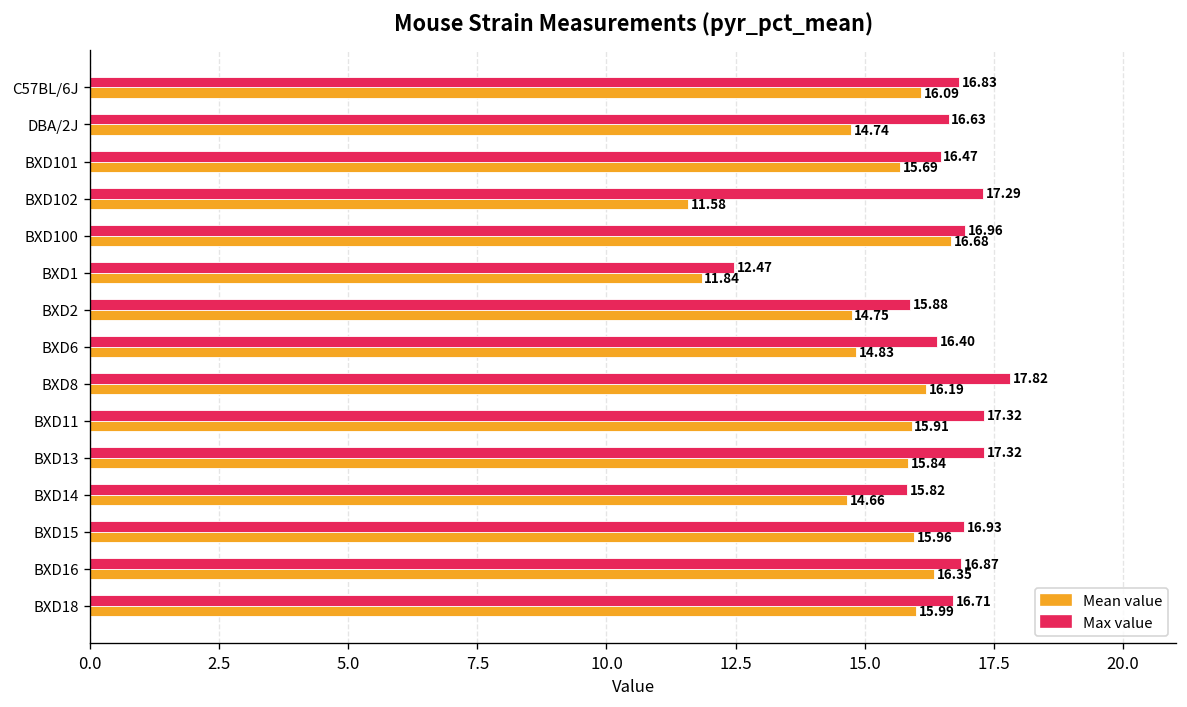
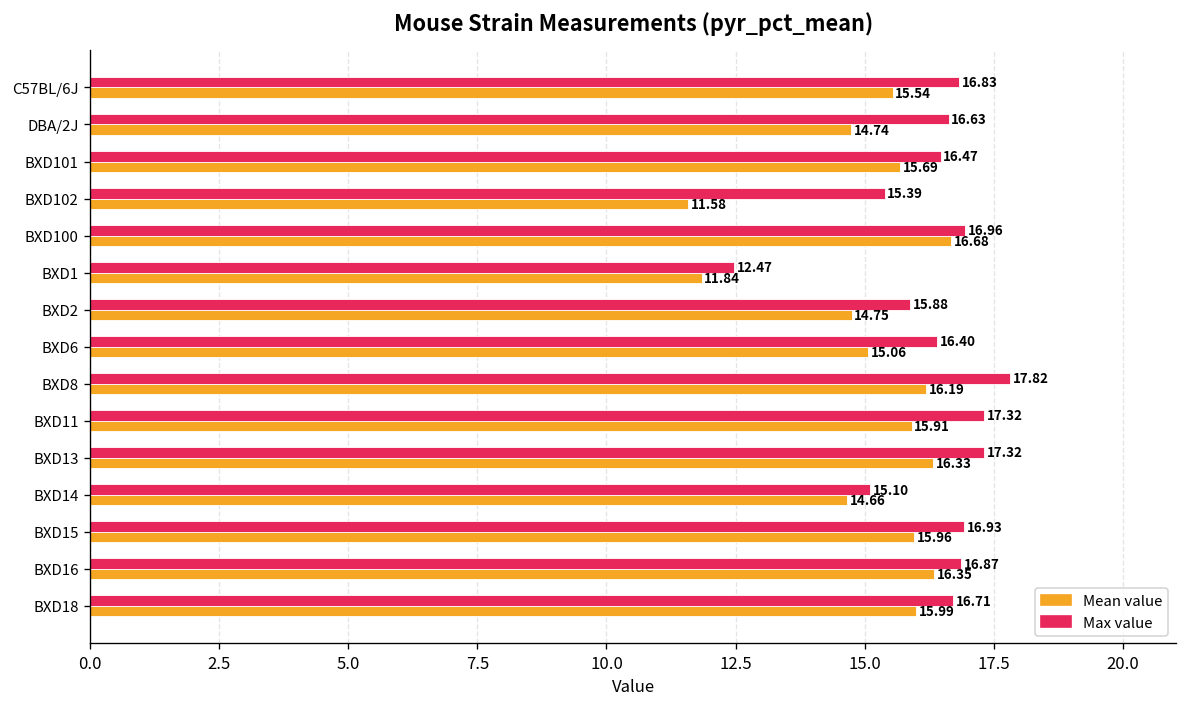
  {
    "Mean value": {
-     "C57BL/6J": 16.09,
+     "C57BL/6J": 15.54,
      "DBA/2J": 14.74,
      "BXD101": 15.69,
      "BXD102": 11.58,
      "BXD1": 11.84,
      "BXD2": 14.75,
-     "BXD6": 14.83,
+     "BXD6": 15.06,
      "BXD8": 16.19,
      "BXD11": 15.91,
-     "BXD13": 15.84,
+     "BXD13": 16.33,
      "BXD14": 14.66,
      "BXD15": 15.96,
      "BXD16": 16.35,
      "BXD18": 15.99
    },
    "Max value": {
      "C57BL/6J": 16.83,
      "DBA/2J": 16.63,
      "BXD101": 16.47,
-     "BXD102": 17.29,
+     "BXD102": 15.39,
      "BXD1": 12.47,
      "BXD2": 15.88,
      "BXD6": 16.40,
      "BXD8": 17.82,
      "BXD11": 17.32,
      "BXD13": 17.32,
-     "BXD14": 15.82,
+     "BXD14": 15.10,
      "BXD15": 16.93,
      "BXD16": 16.87,
      "BXD18": 16.71
    }
  }
